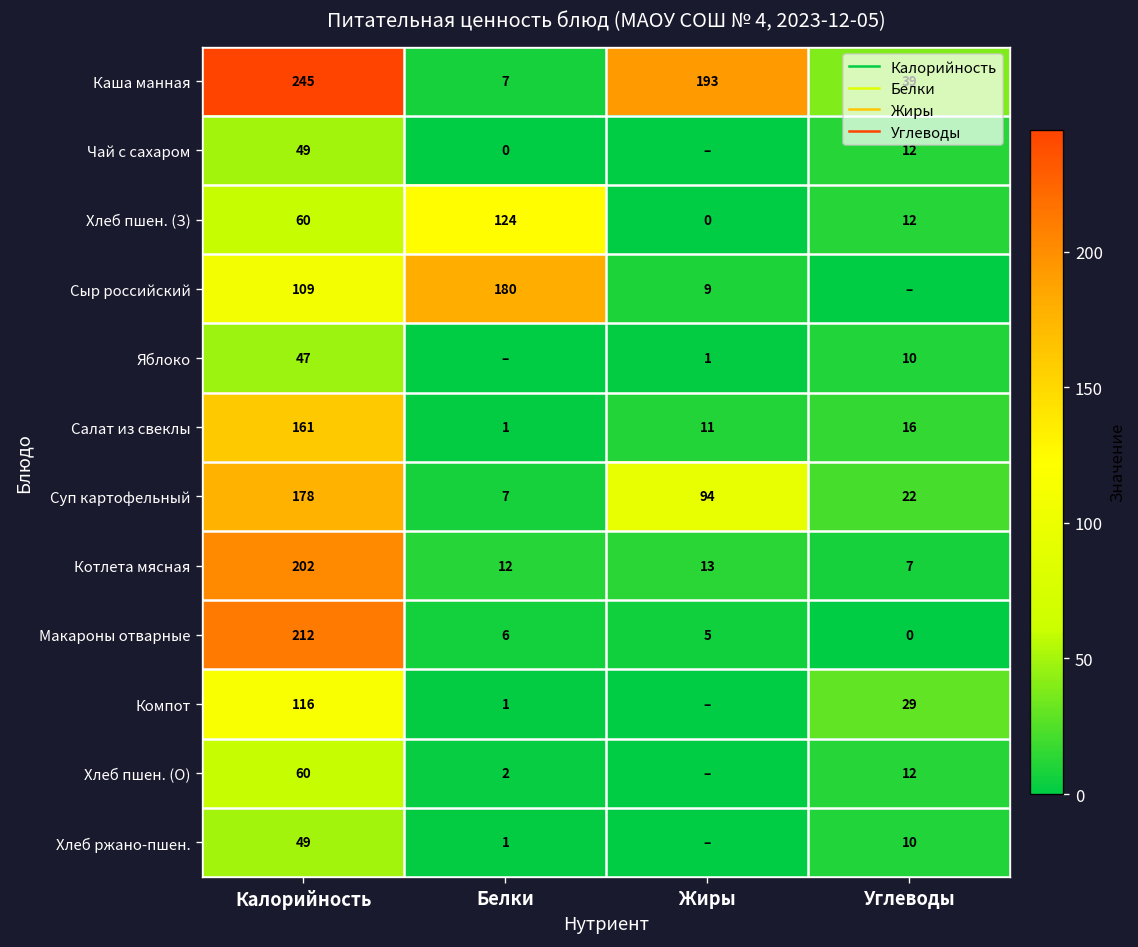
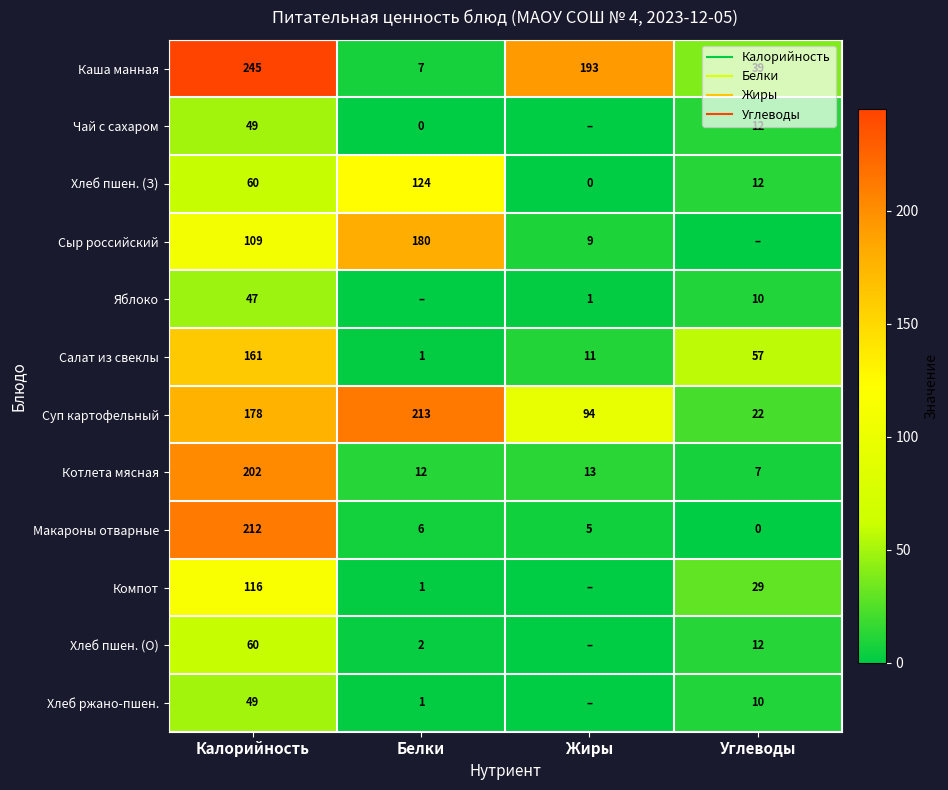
  {
    "Каша манная": {
      "Калорийность": 245,
      "Белки": 7,
      "Жиры": 193
    },
    "Чай с сахаром": {
      "Калорийность": 49,
      "Белки": 0
    },
    "Хлеб пшен. (З)": {
      "Калорийность": 60,
      "Белки": 124,
      "Жиры": 0,
      "Углеводы": 12
    },
    "Сыр российский": {
      "Калорийность": 109,
      "Белки": 180,
      "Жиры": 9
    },
    "Яблоко": {
      "Калорийность": 47,
      "Жиры": 1,
      "Углеводы": 10
    },
    "Салат из свеклы": {
      "Калорийность": 161,
      "Белки": 1,
      "Жиры": 11,
-     "Углеводы": 16
+     "Углеводы": 57
    },
    "Суп картофельный": {
      "Калорийность": 178,
-     "Белки": 7,
+     "Белки": 213,
      "Жиры": 94,
      "Углеводы": 22
    },
    "Котлета мясная": {
      "Калорийность": 202,
      "Белки": 12,
      "Жиры": 13,
      "Углеводы": 7
    },
    "Макароны отварные": {
      "Калорийность": 212,
      "Белки": 6,
      "Жиры": 5,
      "Углеводы": 0
    },
    "Компот": {
      "Калорийность": 116,
      "Белки": 1,
      "Углеводы": 29
    },
    "Хлеб пшен. (О)": {
      "Калорийность": 60,
      "Белки": 2,
      "Углеводы": 12
    },
    "Хлеб ржано-пшен.": {
      "Калорийность": 49,
      "Белки": 1,
      "Углеводы": 10
    }
  }
